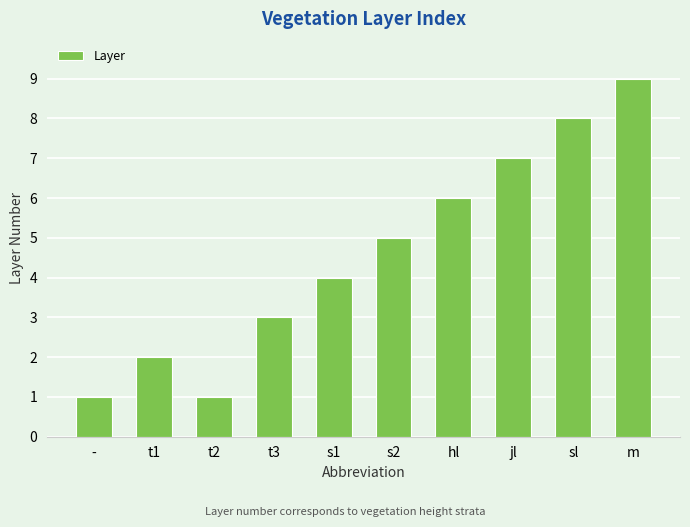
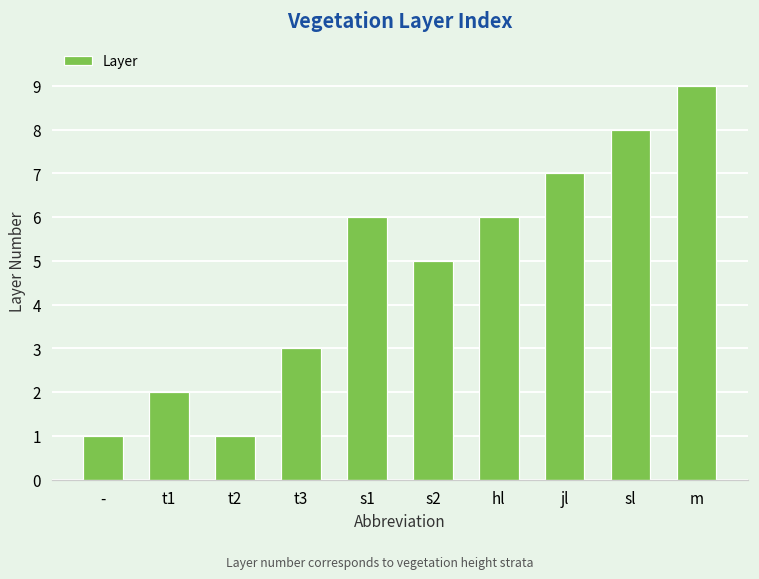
  {
    "-": 1,
    "t1": 2,
    "t2": 1,
    "t3": 3,
-   "s1": 4,
+   "s1": 6,
    "s2": 5,
    "hl": 6,
    "jl": 7,
    "sl": 8,
    "m": 9
  }
